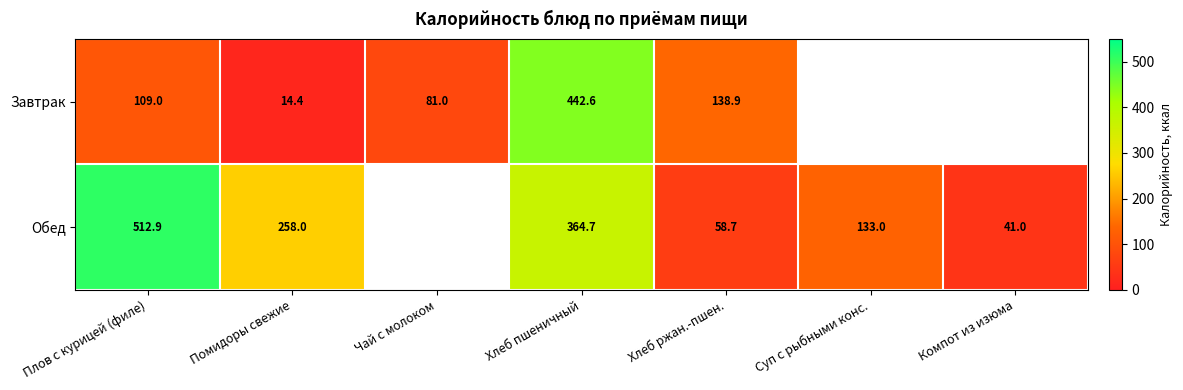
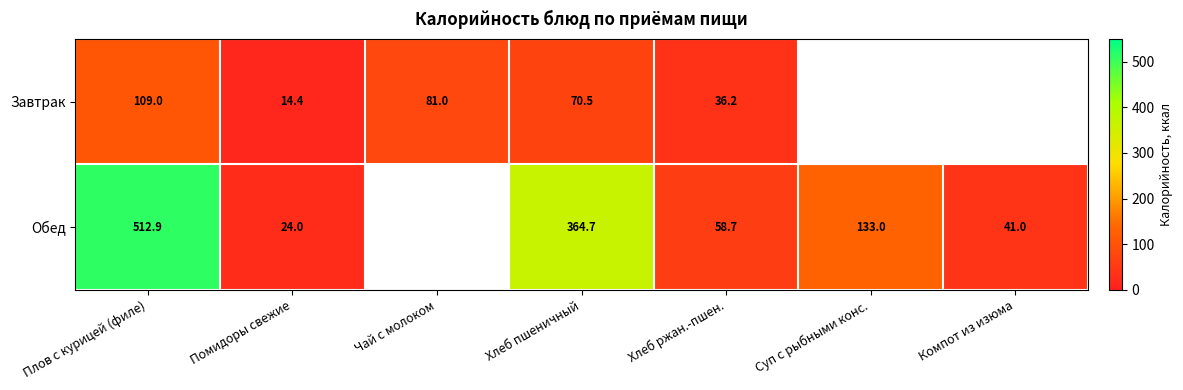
  {
    "Завтрак": {
      "Плов с курицей (филе)": 109.0,
      "Помидоры свежие": 14.4,
      "Чай с молоком": 81.0,
-     "Хлеб пшеничный": 442.6,
-     "Хлеб ржан.-пшен.": 138.9
+     "Хлеб пшеничный": 70.5,
+     "Хлеб ржан.-пшен.": 36.2
    },
    "Обед": {
      "Плов с курицей (филе)": 512.9,
-     "Помидоры свежие": 258.0,
+     "Помидоры свежие": 24.0,
      "Хлеб пшеничный": 364.7,
      "Хлеб ржан.-пшен.": 58.7,
      "Суп с рыбными конс.": 133.0,
      "Компот из изюма": 41.0
    }
  }
